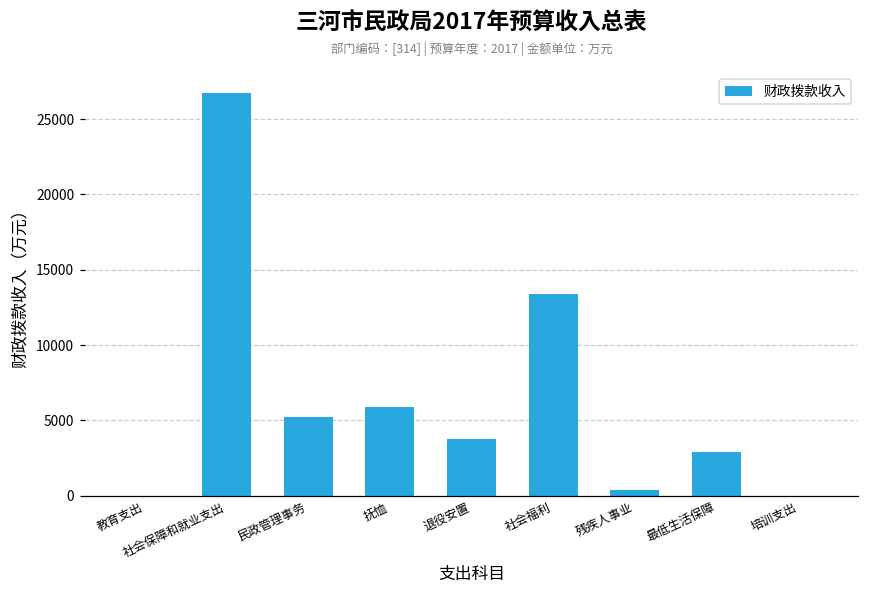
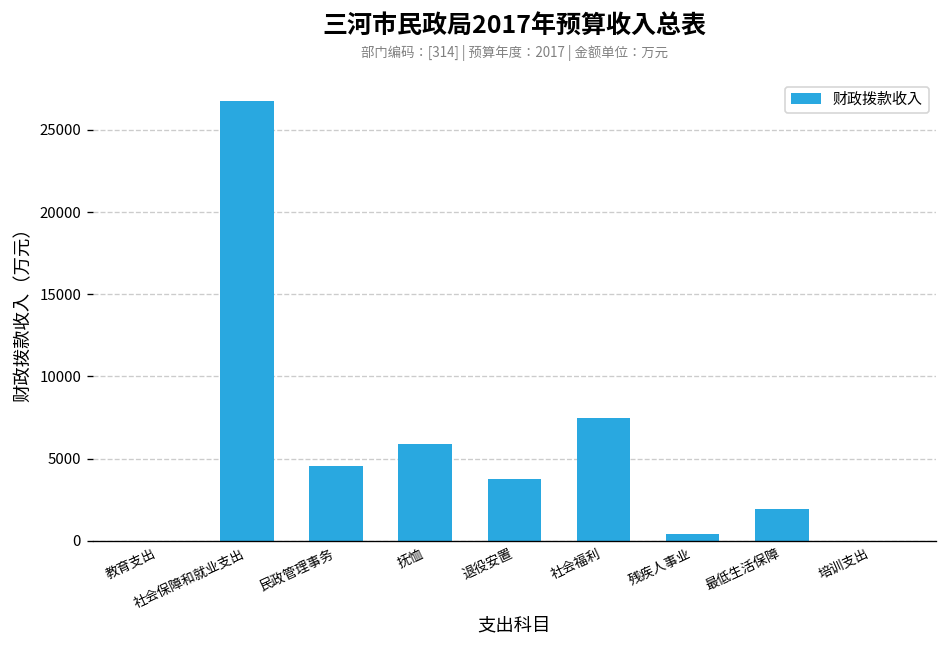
  {
    "社会保障和就业支出": 26800,
-   "民政管理事务": 5300,
+   "民政管理事务": 4600,
    "抚恤": 5900,
    "退役安置": 3700,
-   "社会福利": 13400,
+   "社会福利": 7500,
    "残疾人事业": 400,
-   "最低生活保障": 2900
+   "最低生活保障": 2000
  }
